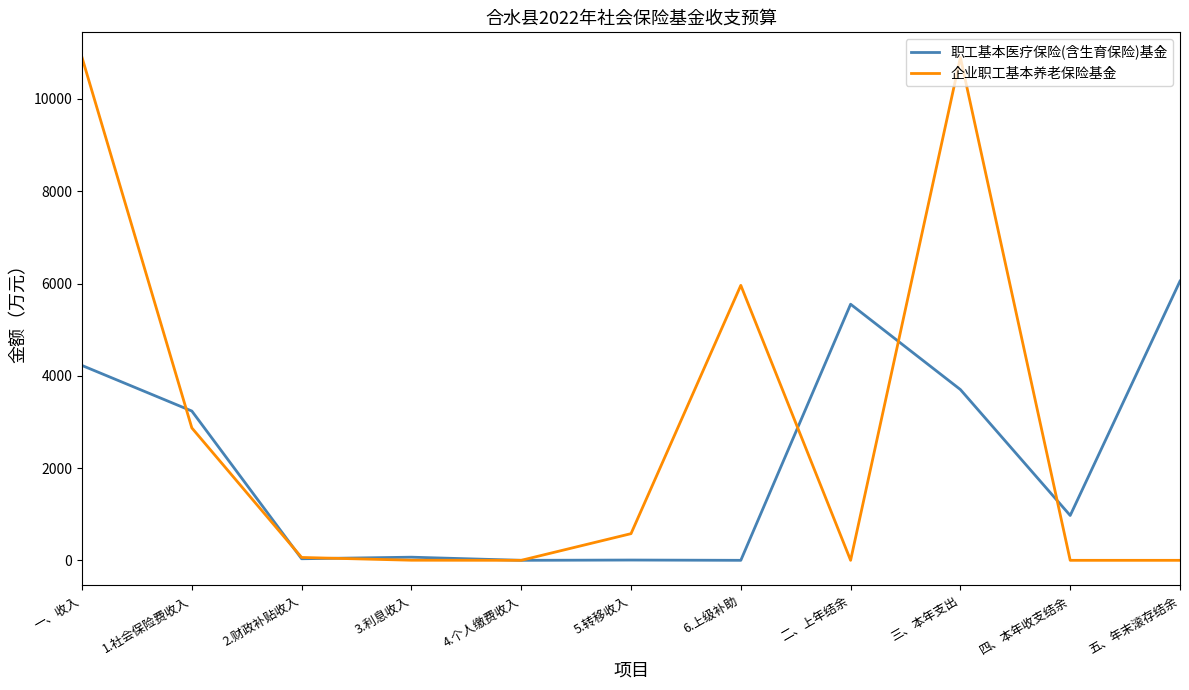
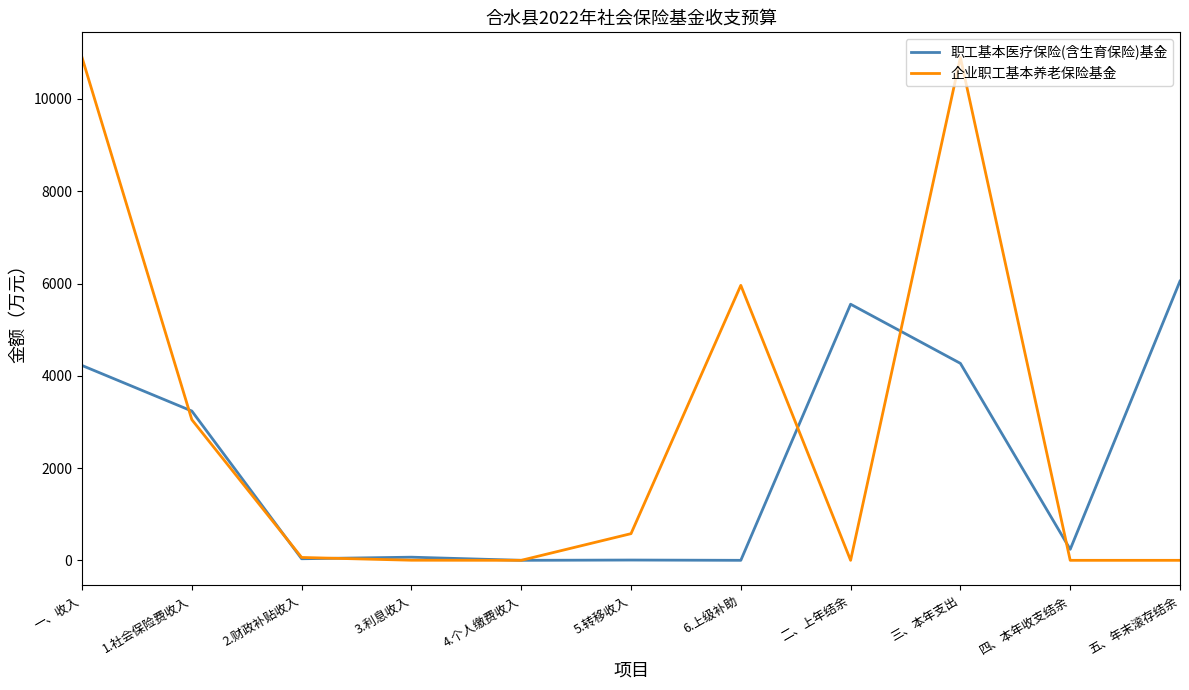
  {
    "职工基本医疗保险(含生育保险)基金": {
      "一、收入": 4200,
      "1.社会保险费收入": 3200,
      "3.利息收入": 100,
      "5.转移收入": 0,
      "6.上级补助": 0,
      "二、上年结余": 5600,
-     "三、本年支出": 3700,
-     "四、本年收支结余": 1000,
+     "三、本年支出": 4300,
+     "四、本年收支结余": 200,
      "五、年末滚存结余": 6100
    },
    "企业职工基本养老保险基金": {
      "一、收入": 10900,
-     "1.社会保险费收入": 2900,
+     "1.社会保险费收入": 3000,
      "3.利息收入": 0,
      "5.转移收入": 600,
      "6.上级补助": 6000,
      "二、上年结余": 0,
      "四、本年收支结余": 0,
      "五、年末滚存结余": 0
    }
  }
